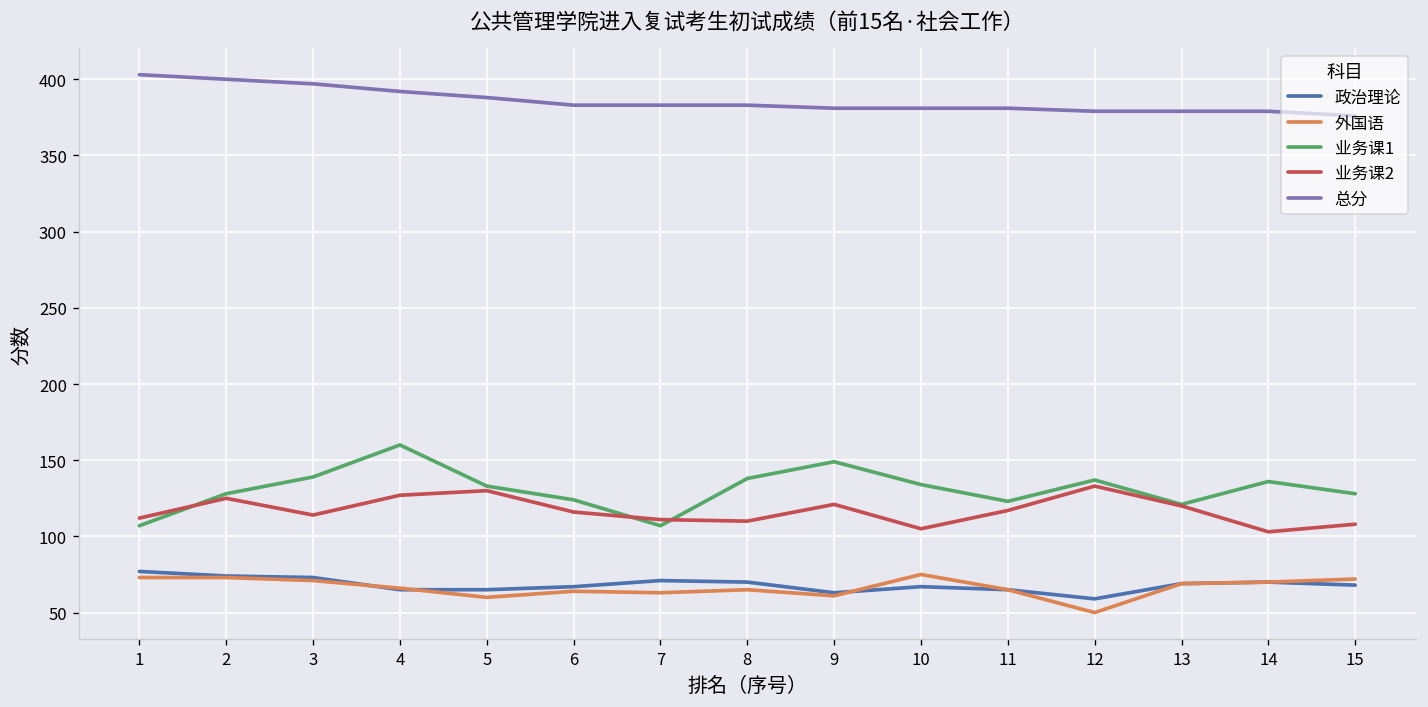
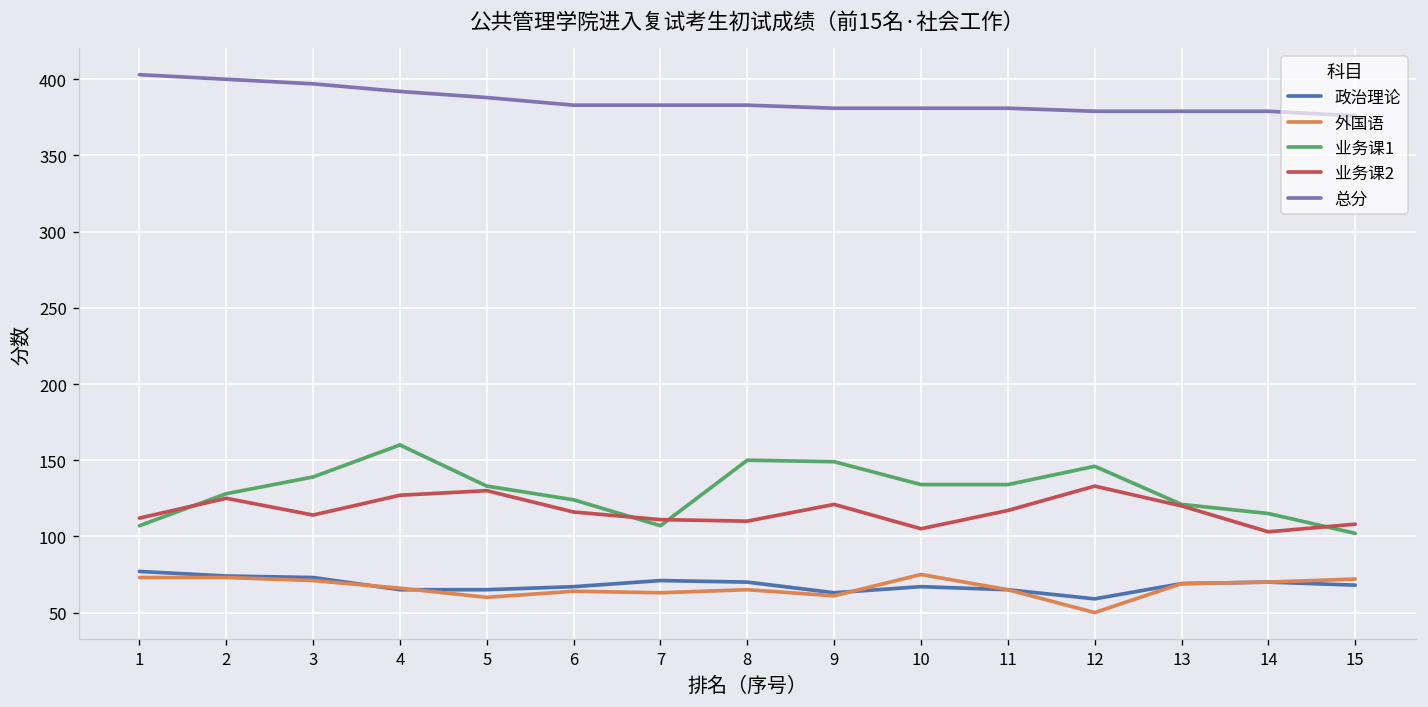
  {
    "业务课1": {
      "1": 107,
      "2": 128,
      "3": 139,
      "4": 160,
      "5": 133,
      "6": 124,
      "7": 107,
-     "8": 138,
+     "8": 150,
      "9": 149,
      "10": 134,
-     "11": 123,
-     "12": 137,
-     "14": 136,
-     "15": 128
+     "11": 134,
+     "12": 146,
+     "14": 115,
+     "15": 102
    }
  }
